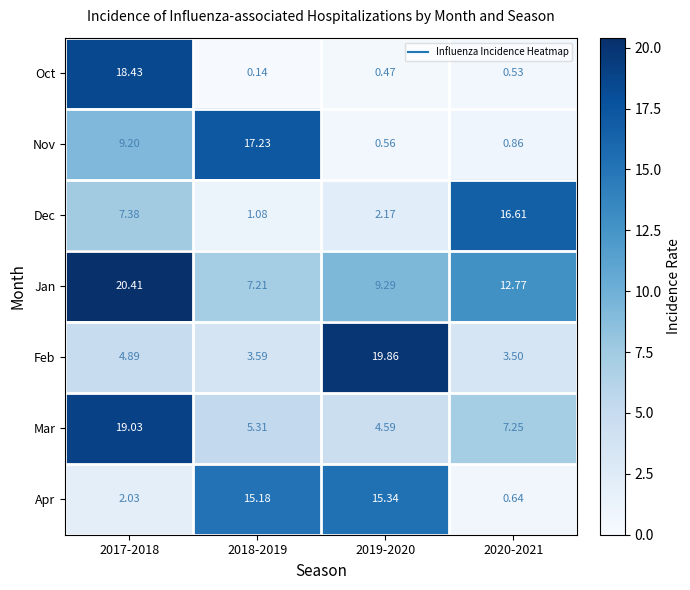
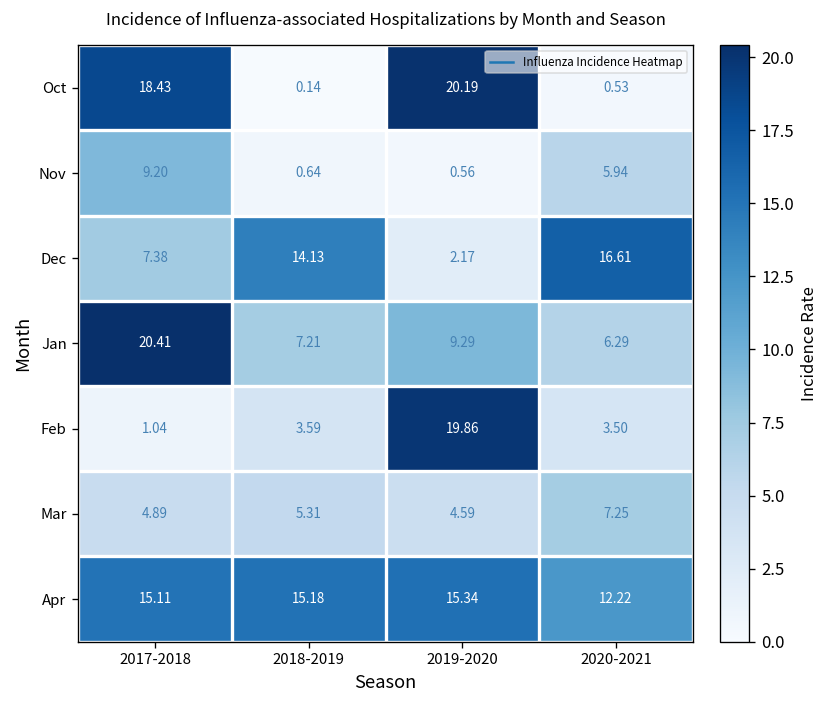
  {
    "Oct": {
      "2017-2018": 18.43,
      "2018-2019": 0.14,
-     "2019-2020": 0.47,
+     "2019-2020": 20.19,
      "2020-2021": 0.53
    },
    "Nov": {
      "2017-2018": 9.20,
-     "2018-2019": 17.23,
+     "2018-2019": 0.64,
      "2019-2020": 0.56,
-     "2020-2021": 0.86
+     "2020-2021": 5.94
    },
    "Dec": {
      "2017-2018": 7.38,
-     "2018-2019": 1.08,
+     "2018-2019": 14.13,
      "2019-2020": 2.17,
      "2020-2021": 16.61
    },
    "Jan": {
      "2017-2018": 20.41,
      "2018-2019": 7.21,
      "2019-2020": 9.29,
-     "2020-2021": 12.77
+     "2020-2021": 6.29
    },
    "Feb": {
-     "2017-2018": 4.89,
+     "2017-2018": 1.04,
      "2018-2019": 3.59,
      "2019-2020": 19.86,
      "2020-2021": 3.50
    },
    "Mar": {
-     "2017-2018": 19.03,
+     "2017-2018": 4.89,
      "2018-2019": 5.31,
      "2019-2020": 4.59,
      "2020-2021": 7.25
    },
    "Apr": {
-     "2017-2018": 2.03,
+     "2017-2018": 15.11,
      "2018-2019": 15.18,
      "2019-2020": 15.34,
-     "2020-2021": 0.64
+     "2020-2021": 12.22
    }
  }
